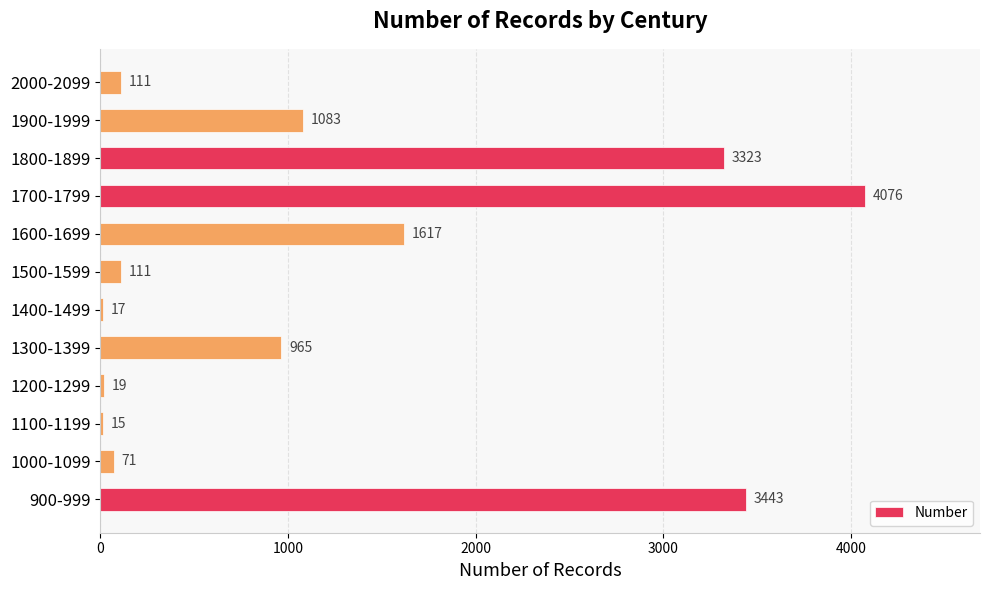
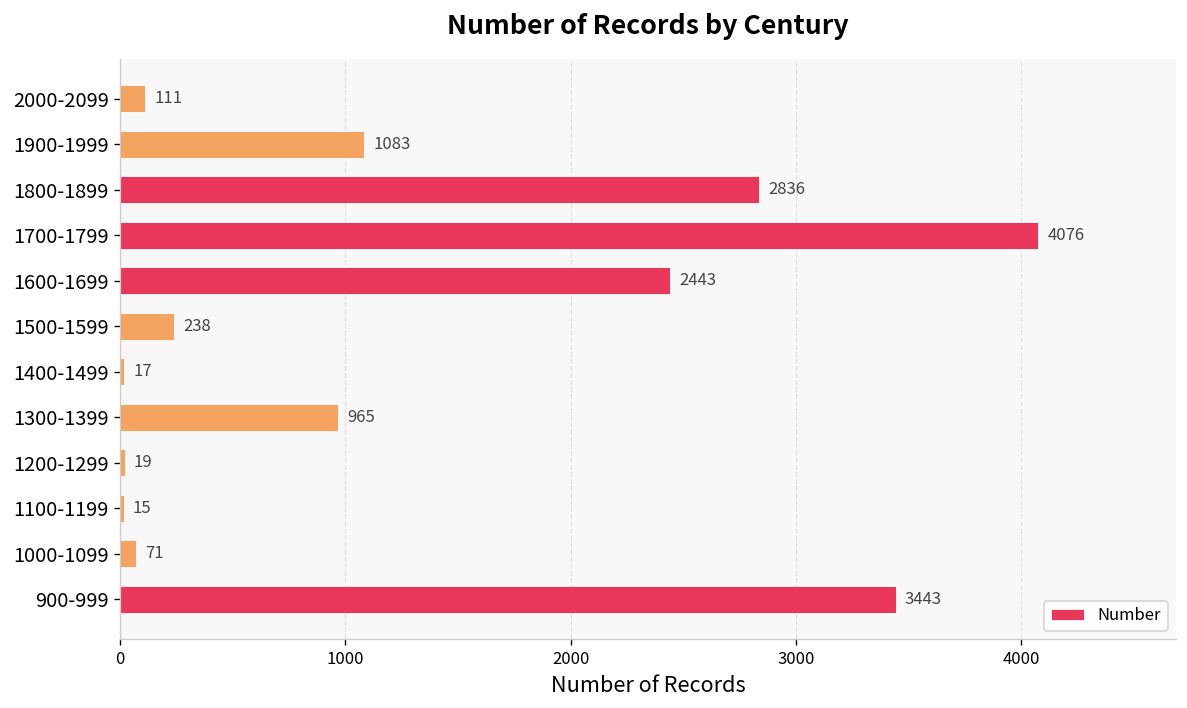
  {
    "2000-2099": 111,
    "1900-1999": 1083,
-   "1800-1899": 3323,
+   "1800-1899": 2836,
    "1700-1799": 4076,
-   "1600-1699": 1617,
-   "1500-1599": 111,
+   "1600-1699": 2443,
+   "1500-1599": 238,
    "1400-1499": 17,
    "1300-1399": 965,
    "1200-1299": 19,
    "1100-1199": 15,
    "1000-1099": 71,
    "900-999": 3443
  }
